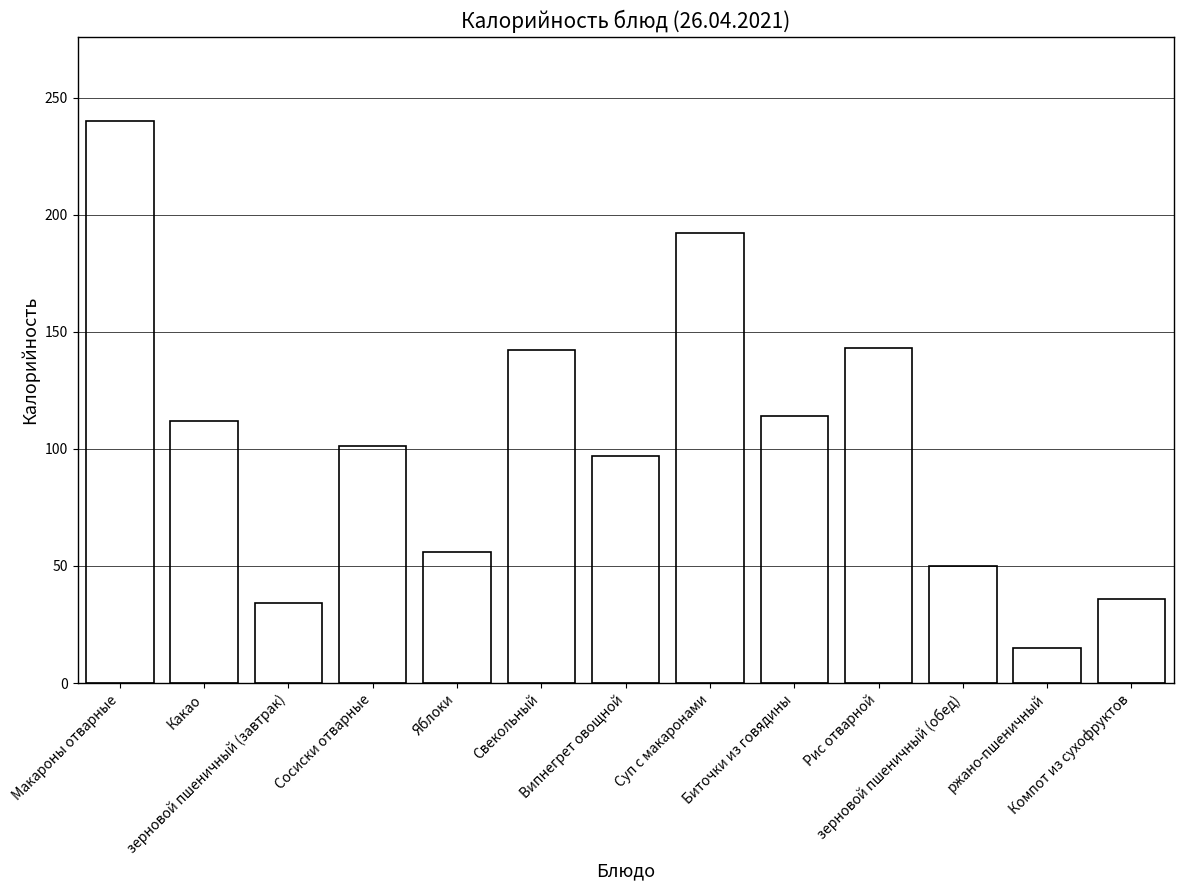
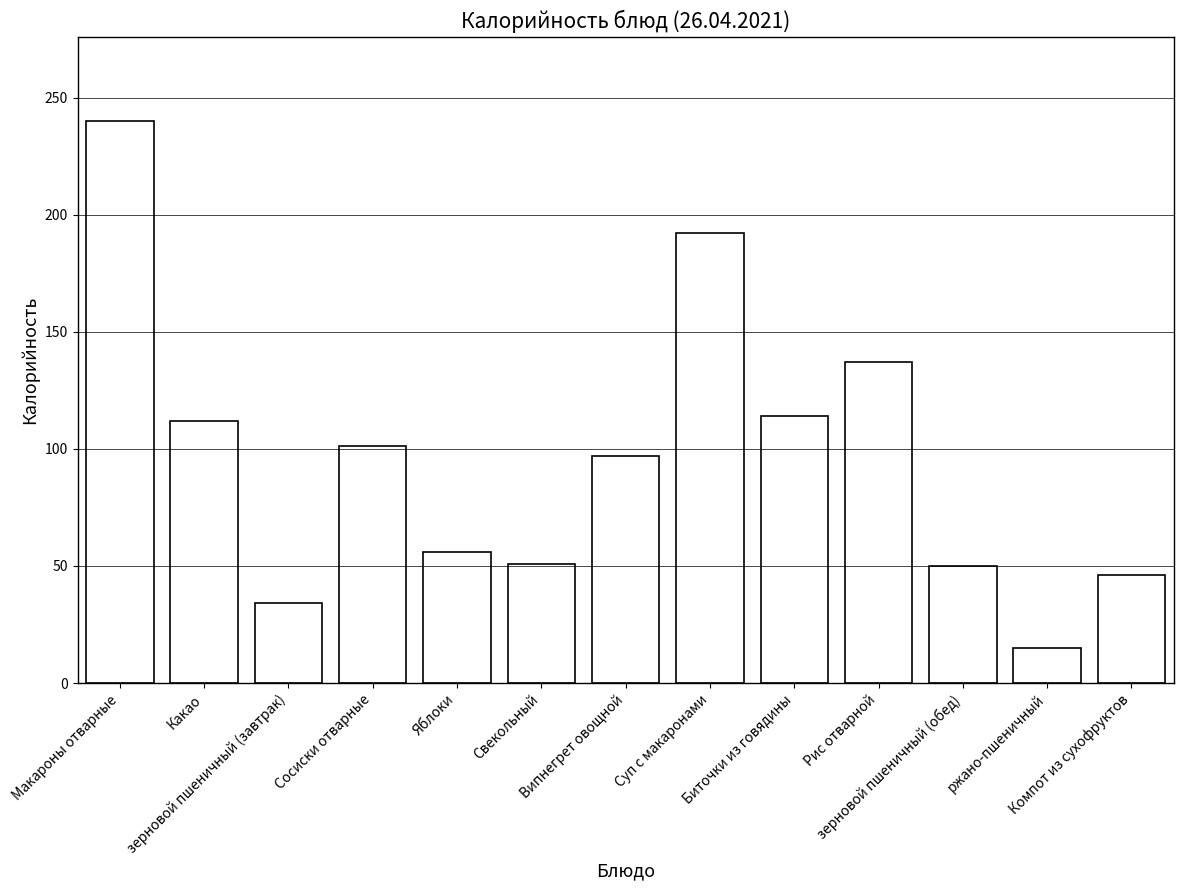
  {
    "Макароны отварные": 240,
    "Какао": 112,
    "зерновой пшеничный (завтрак)": 34,
    "Сосиски отварные": 101,
    "Яблоки": 56,
-   "Свекольный": 142,
+   "Свекольный": 51,
    "Випнегрет овощной": 97,
    "Суп с макаронами": 192,
    "Биточки из говядины": 114,
-   "Рис отварной": 143,
+   "Рис отварной": 137,
    "зерновой пшеничный (обед)": 50,
    "ржано-пшеничный": 15,
-   "Компот из сухофруктов": 36
+   "Компот из сухофруктов": 46
  }
